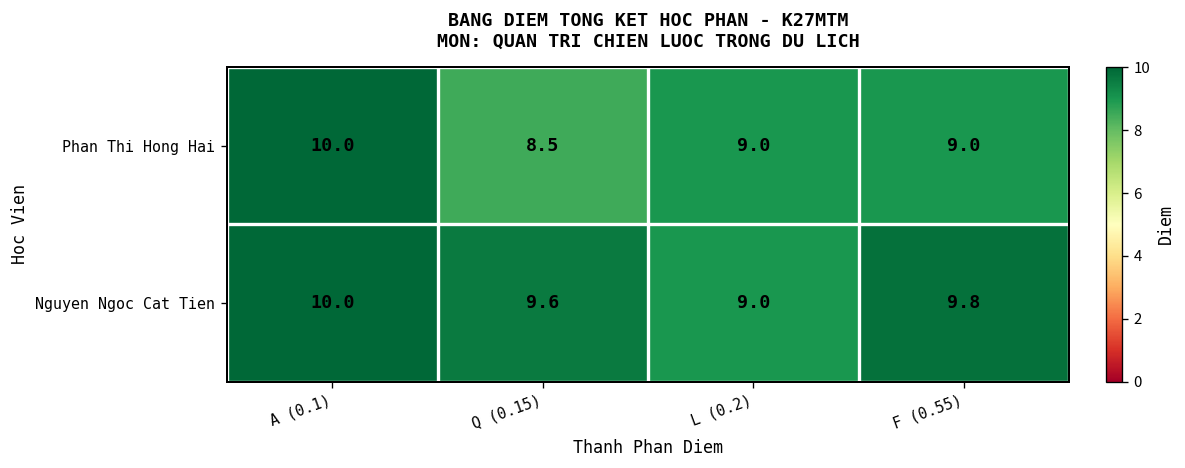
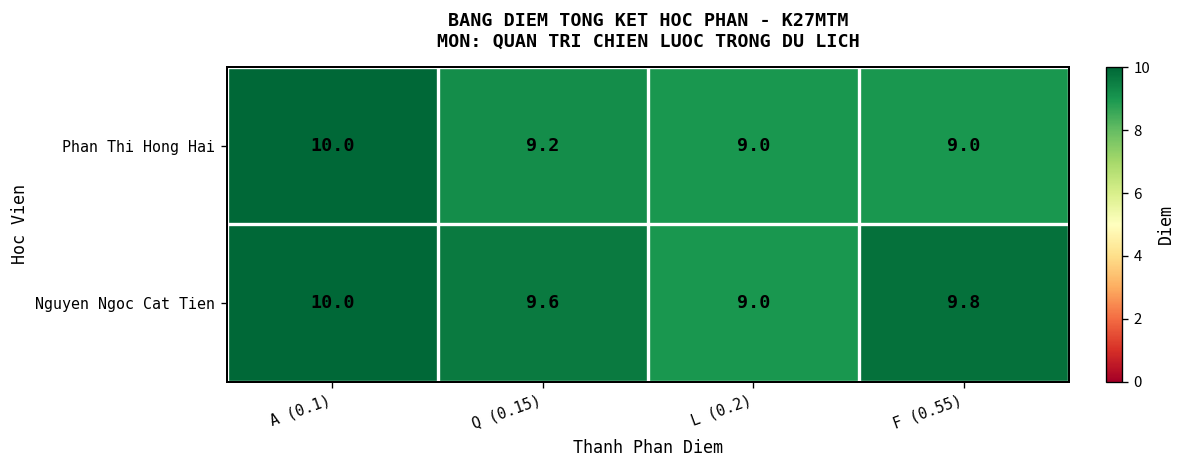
  {
    "Phan Thi Hong Hai": {
      "A (0.1)": 10.0,
-     "Q (0.15)": 8.5,
+     "Q (0.15)": 9.2,
      "L (0.2)": 9.0,
      "F (0.55)": 9.0
    },
    "Nguyen Ngoc Cat Tien": {
      "A (0.1)": 10.0,
      "Q (0.15)": 9.6,
      "L (0.2)": 9.0,
      "F (0.55)": 9.8
    }
  }
